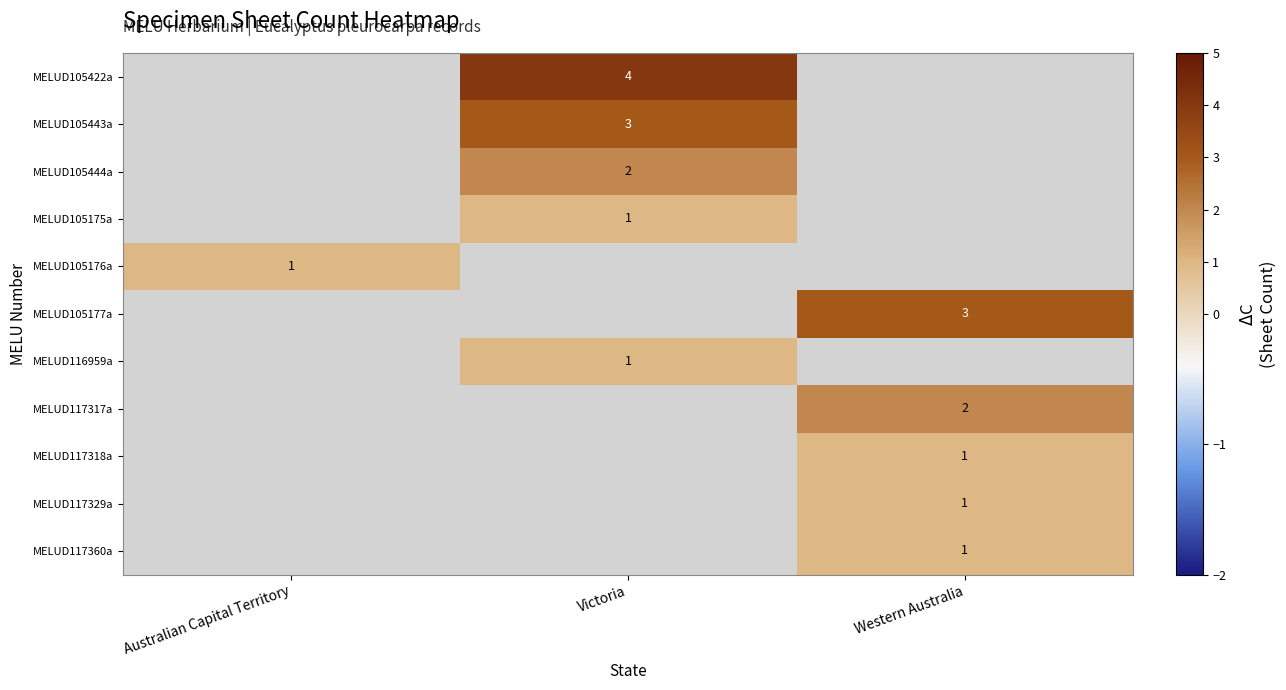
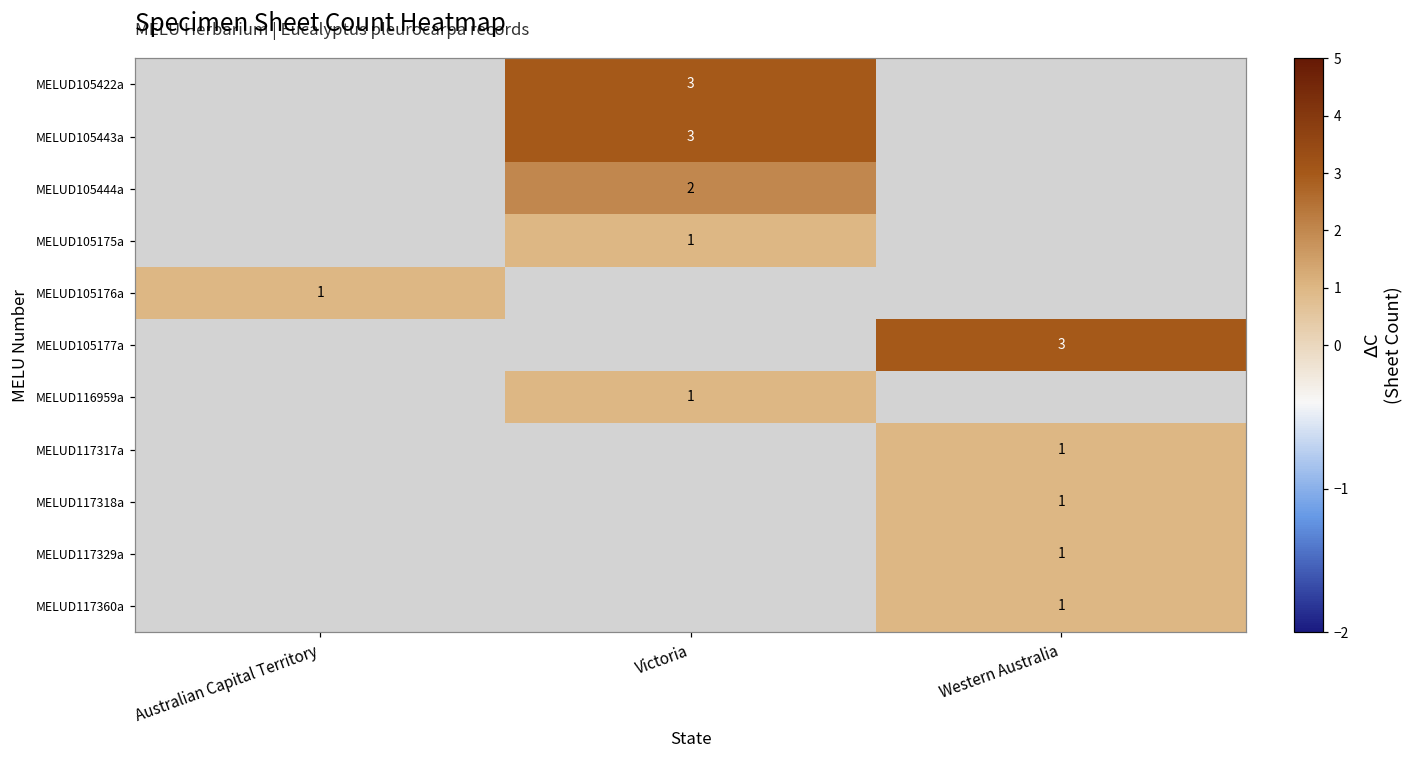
  {
    "MELUD105422a": {
-     "Victoria": 4
+     "Victoria": 3
    },
    "MELUD105443a": {
      "Victoria": 3
    },
    "MELUD105444a": {
      "Victoria": 2
    },
    "MELUD105175a": {
      "Victoria": 1
    },
    "MELUD105176a": {
      "Australian Capital Territory": 1
    },
    "MELUD105177a": {
      "Western Australia": 3
    },
    "MELUD116959a": {
      "Victoria": 1
    },
    "MELUD117317a": {
-     "Western Australia": 2
+     "Western Australia": 1
    },
    "MELUD117318a": {
      "Western Australia": 1
    },
    "MELUD117329a": {
      "Western Australia": 1
    },
    "MELUD117360a": {
      "Western Australia": 1
    }
  }
